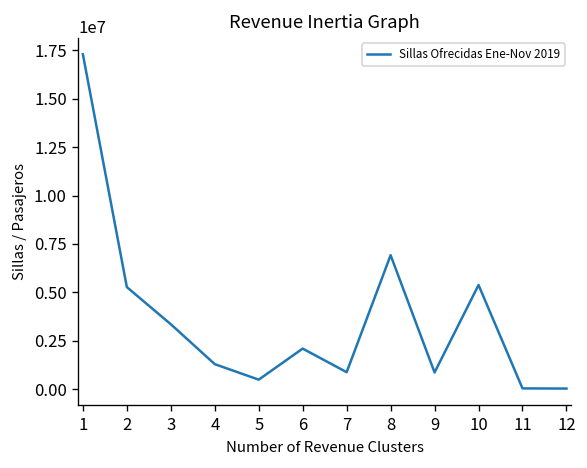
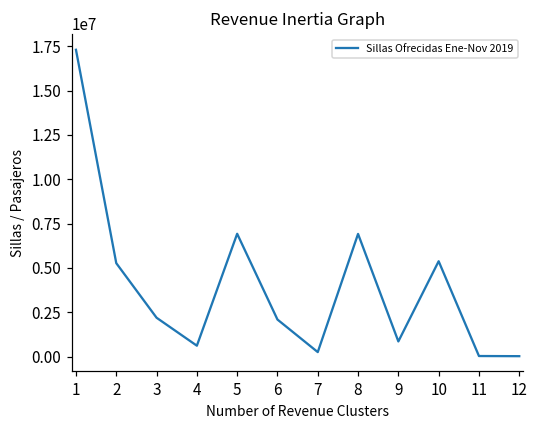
  {
    "1": 17300000,
    "2": 5300000,
-   "3": 3400000,
-   "4": 1300000,
-   "5": 500000,
+   "3": 2200000,
+   "4": 600000,
+   "5": 6900000,
    "6": 2100000,
-   "7": 900000,
+   "7": 300000,
    "8": 6900000,
    "9": 900000,
    "10": 5400000,
    "11": 0,
    "12": 0
  }
